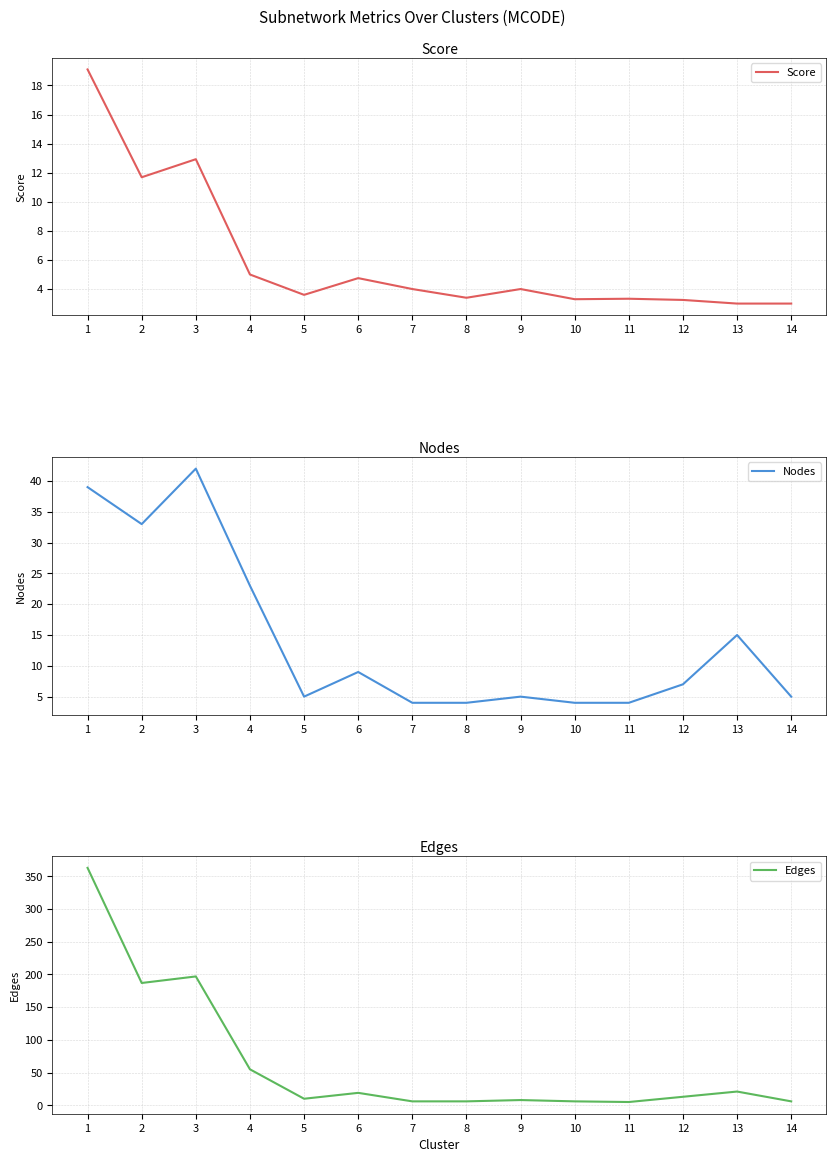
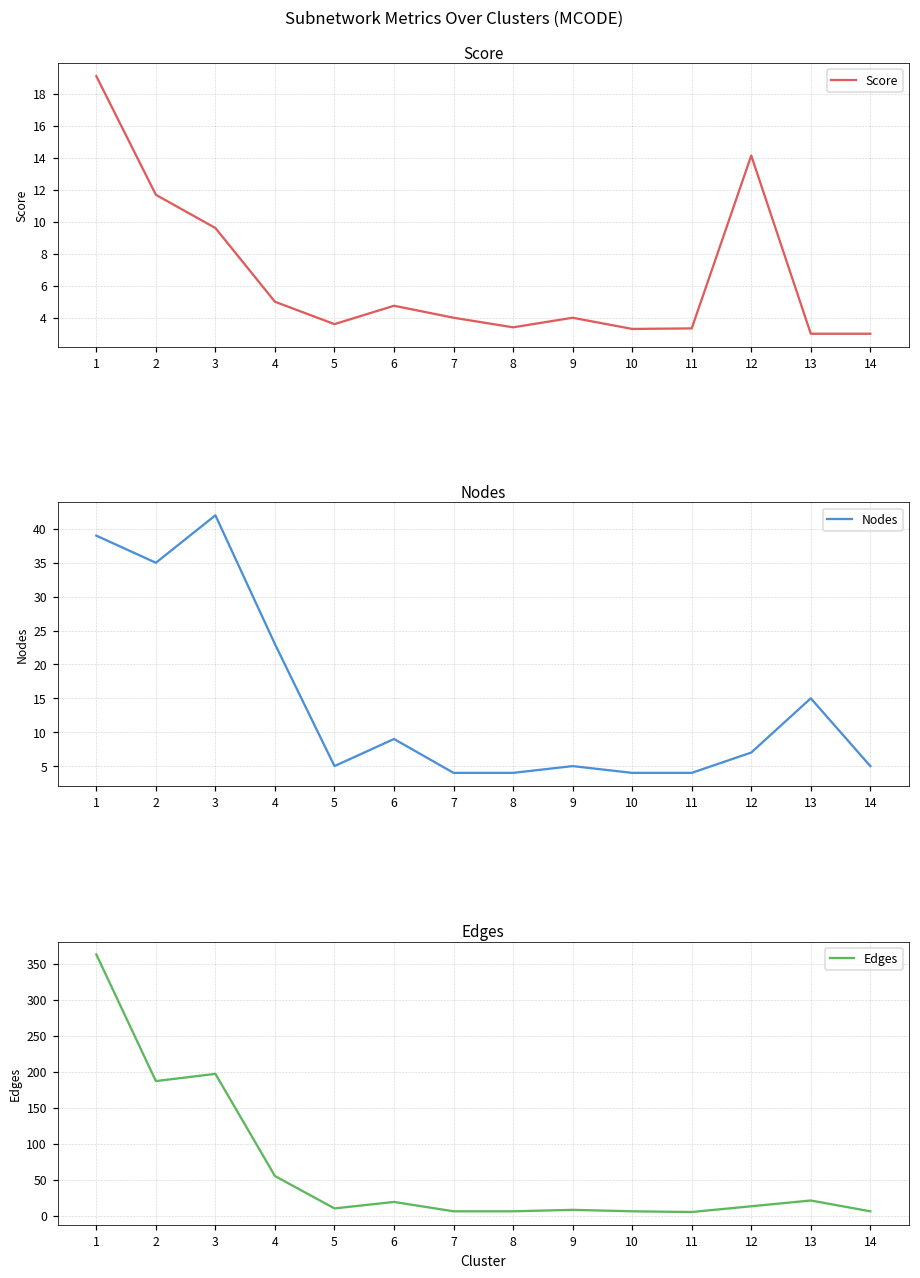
  {
    "Score": {
      "1": 19.1,
      "2": 11.7,
-     "3": 12.9,
+     "3": 9.6,
      "4": 5.0,
      "5": 3.6,
      "6": 4.8,
      "7": 4.0,
      "8": 3.4,
      "9": 4.0,
      "10": 3.3,
      "11": 3.3,
-     "12": 3.3,
+     "12": 14.1,
      "13": 3.0,
      "14": 3.0
    },
    "Nodes": {
      "1": 39,
-     "2": 33,
+     "2": 35,
      "3": 42,
      "4": 23,
      "5": 5,
      "6": 9,
      "7": 4,
      "8": 4,
      "9": 5,
      "10": 4,
      "11": 4,
      "12": 7,
      "13": 15,
      "14": 5
    },
    "Edges": {
      "1": 360,
      "2": 190,
      "3": 200,
      "4": 60,
      "5": 10,
      "6": 20,
      "7": 10,
      "8": 10,
      "9": 10,
      "10": 10,
      "11": 10,
      "12": 10,
      "13": 20,
      "14": 10
    }
  }
